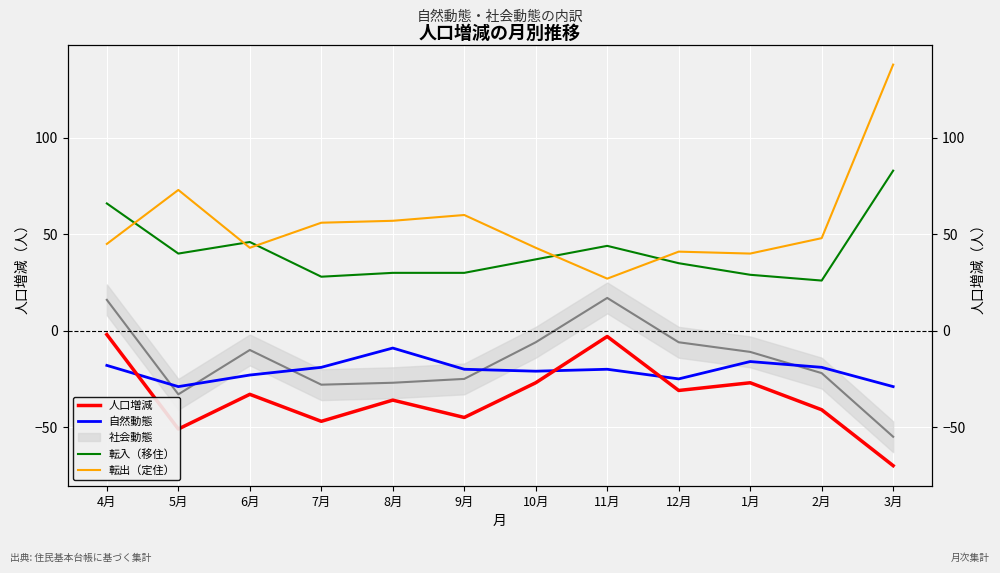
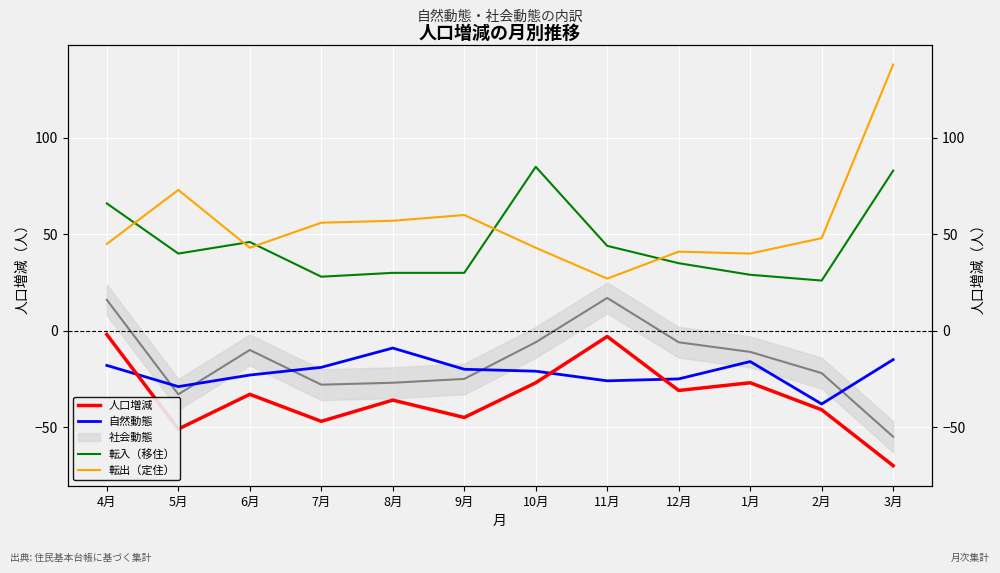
  {
    "人口増減": {
      "4月": -2,
      "6月": -33,
      "7月": -47,
      "8月": -36,
      "9月": -45,
      "10月": -27,
      "11月": -3,
      "12月": -31,
      "1月": -27,
      "2月": -41,
      "3月": -70
    },
    "自然動態": {
      "4月": -18,
      "5月": -29,
      "6月": -23,
      "8月": -9,
      "9月": -20,
      "10月": -21,
-     "11月": -20,
+     "11月": -26,
      "12月": -25,
      "1月": -16,
-     "2月": -19,
-     "3月": -29
+     "2月": -38,
+     "3月": -15
    },
    "転入（移住）": {
      "4月": 66,
      "5月": 40,
      "6月": 46,
      "7月": 28,
      "8月": 30,
      "9月": 30,
-     "10月": 37,
+     "10月": 85,
      "11月": 44,
      "12月": 35,
      "1月": 29,
      "2月": 26,
      "3月": 83
    },
    "転出（定住）": {
      "4月": 45,
      "5月": 73,
      "6月": 43,
      "7月": 56,
      "8月": 57,
      "9月": 60,
      "10月": 43,
      "11月": 27,
      "12月": 41,
      "1月": 40,
      "2月": 48,
      "3月": 138
    }
  }
